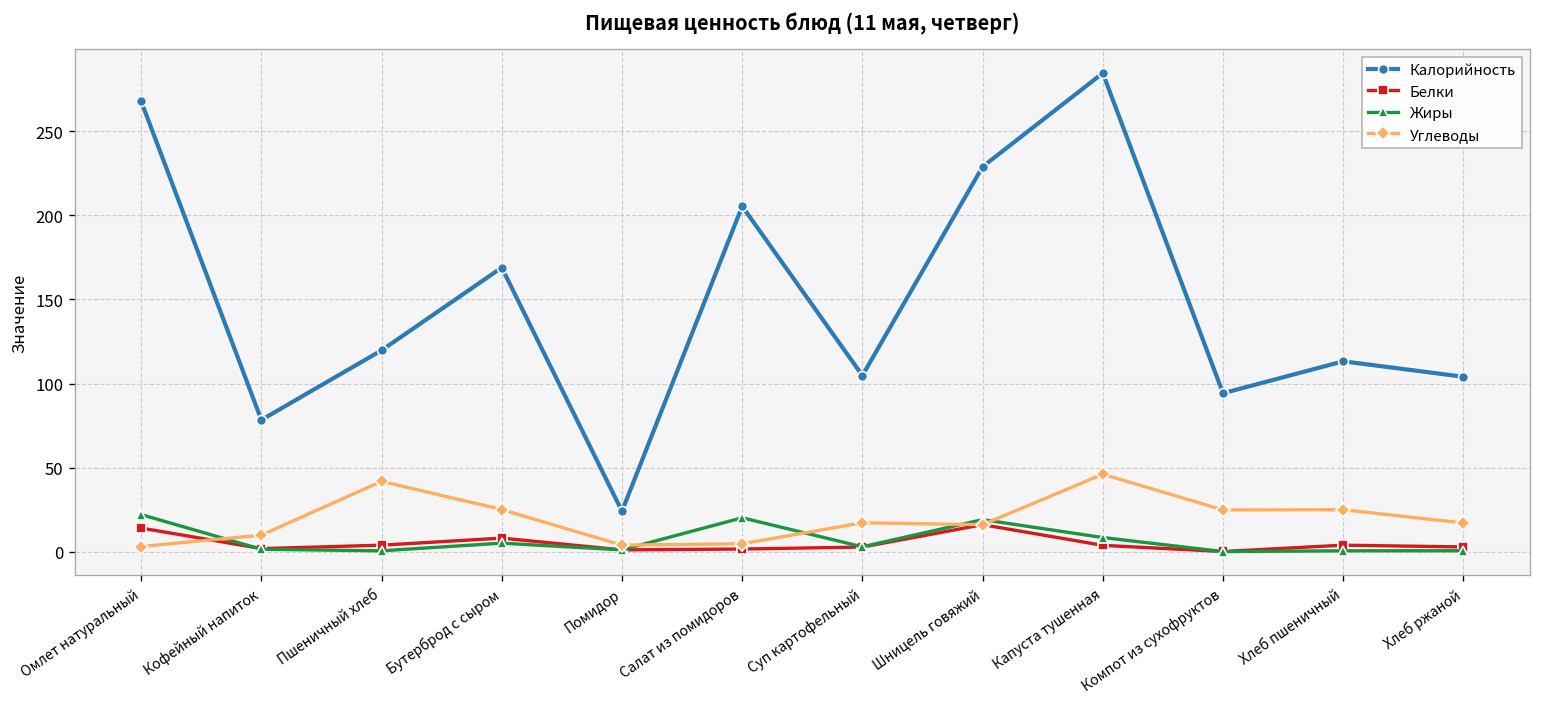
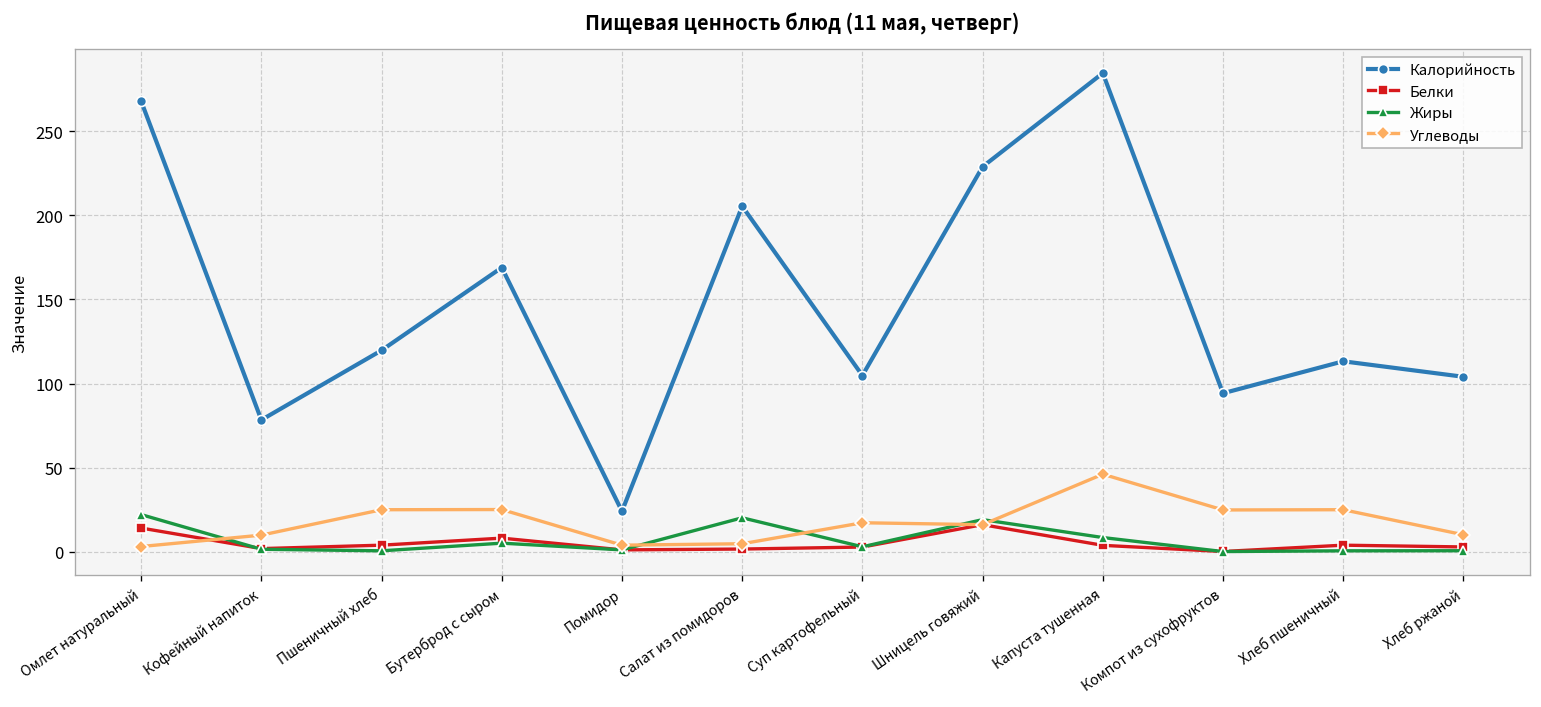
  {
    "Калорийность": {
      "Омлет натуральный": 268,
      "Кофейный напиток": 78,
      "Пшеничный хлеб": 120,
      "Бутерброд с сыром": 169,
      "Помидор": 24,
      "Салат из помидоров": 206,
      "Суп картофельный": 105,
      "Шницель говяжий": 229,
      "Капуста тушенная": 285,
      "Компот из сухофруктов": 94,
      "Хлеб пшеничный": 113,
      "Хлеб ржаной": 104
    },
    "Белки": {
      "Омлет натуральный": 14,
      "Пшеничный хлеб": 4,
      "Бутерброд с сыром": 8,
      "Салат из помидоров": 2,
      "Капуста тушенная": 4,
      "Хлеб пшеничный": 4,
      "Хлеб ржаной": 3
    },
    "Жиры": {
      "Омлет натуральный": 22,
      "Пшеничный хлеб": 0,
      "Бутерброд с сыром": 5,
      "Салат из помидоров": 20,
      "Шницель говяжий": 19,
      "Капуста тушенная": 8,
      "Хлеб пшеничный": 0,
      "Хлеб ржаной": 1
    },
    "Углеводы": {
      "Омлет натуральный": 3,
      "Кофейный напиток": 10,
-     "Пшеничный хлеб": 42,
+     "Пшеничный хлеб": 25,
      "Бутерброд с сыром": 25,
      "Помидор": 4,
      "Салат из помидоров": 5,
      "Суп картофельный": 17,
      "Капуста тушенная": 46,
      "Компот из сухофруктов": 25,
      "Хлеб пшеничный": 25,
-     "Хлеб ржаной": 17
+     "Хлеб ржаной": 10
    }
  }
